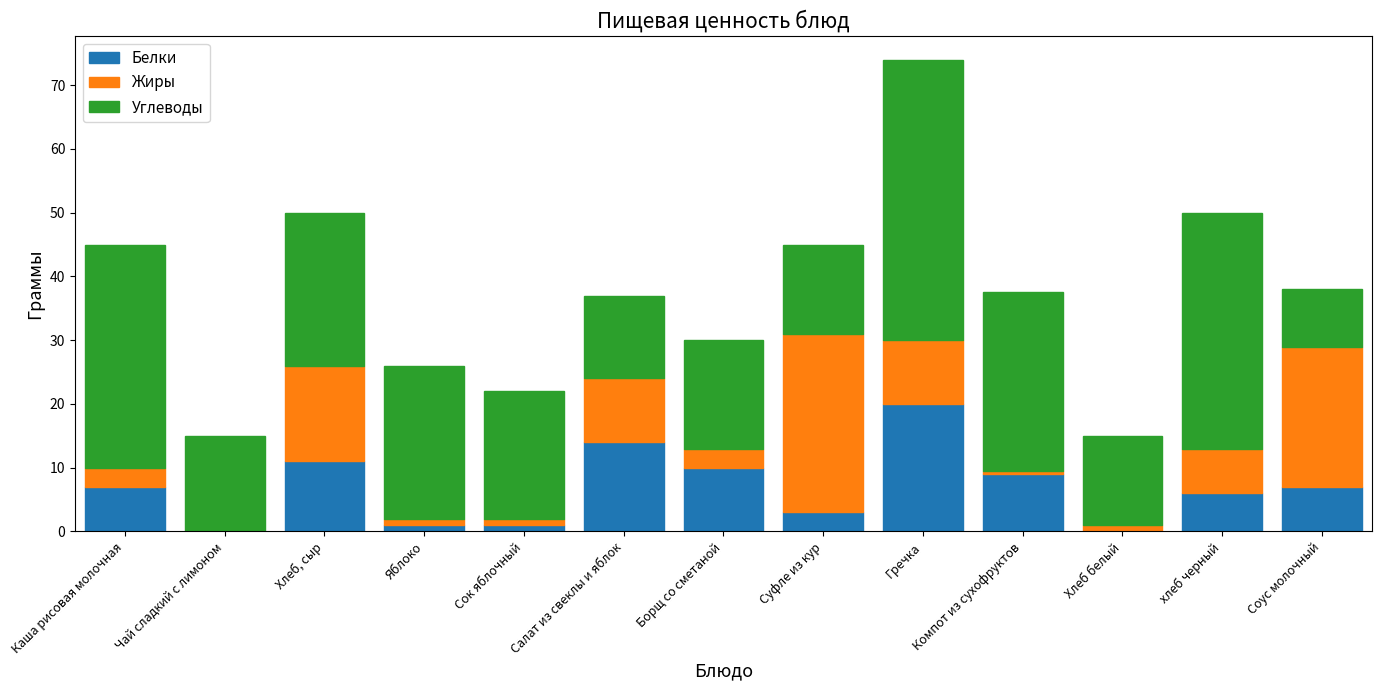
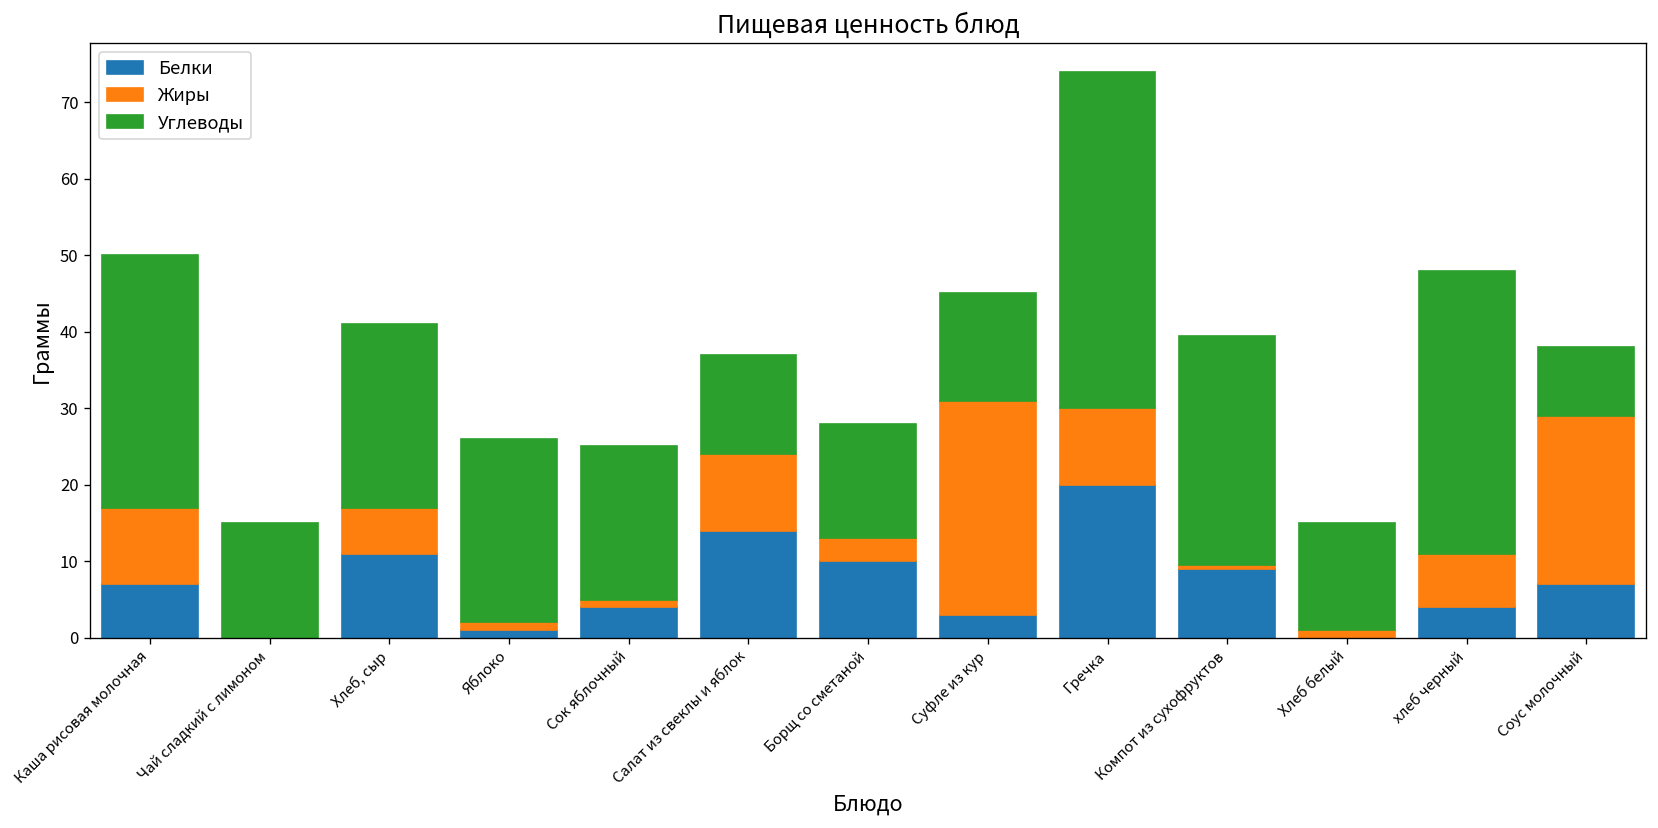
  {
    "Белки": {
      "Каша рисовая молочная": 7,
      "Чай сладкий с лимоном": 0,
      "Хлеб, сыр": 11,
      "Яблоко": 1,
-     "Сок яблочный": 1,
+     "Сок яблочный": 4,
      "Салат из свеклы и яблок": 14,
      "Борщ со сметаной": 10,
      "Суфле из кур": 3,
      "Гречка": 20,
      "Компот из сухофруктов": 9,
      "Хлеб белый": 0,
-     "хлеб черный": 6,
+     "хлеб черный": 4,
      "Соус молочный": 7
    },
    "Жиры": {
-     "Каша рисовая молочная": 3,
+     "Каша рисовая молочная": 10,
      "Чай сладкий с лимоном": 0,
-     "Хлеб, сыр": 15,
+     "Хлеб, сыр": 6,
      "Яблоко": 1,
      "Сок яблочный": 1,
      "Салат из свеклы и яблок": 10,
      "Борщ со сметаной": 3,
      "Суфле из кур": 28,
      "Гречка": 10,
      "Компот из сухофруктов": 1,
      "Хлеб белый": 1,
      "хлеб черный": 7,
      "Соус молочный": 22
    },
    "Углеводы": {
-     "Каша рисовая молочная": 35,
+     "Каша рисовая молочная": 33,
      "Чай сладкий с лимоном": 15,
      "Хлеб, сыр": 24,
      "Яблоко": 24,
      "Сок яблочный": 20,
      "Салат из свеклы и яблок": 13,
-     "Борщ со сметаной": 17,
+     "Борщ со сметаной": 15,
      "Суфле из кур": 14,
      "Гречка": 44,
-     "Компот из сухофруктов": 28,
+     "Компот из сухофруктов": 30,
      "Хлеб белый": 14,
      "хлеб черный": 37,
      "Соус молочный": 9
    }
  }
